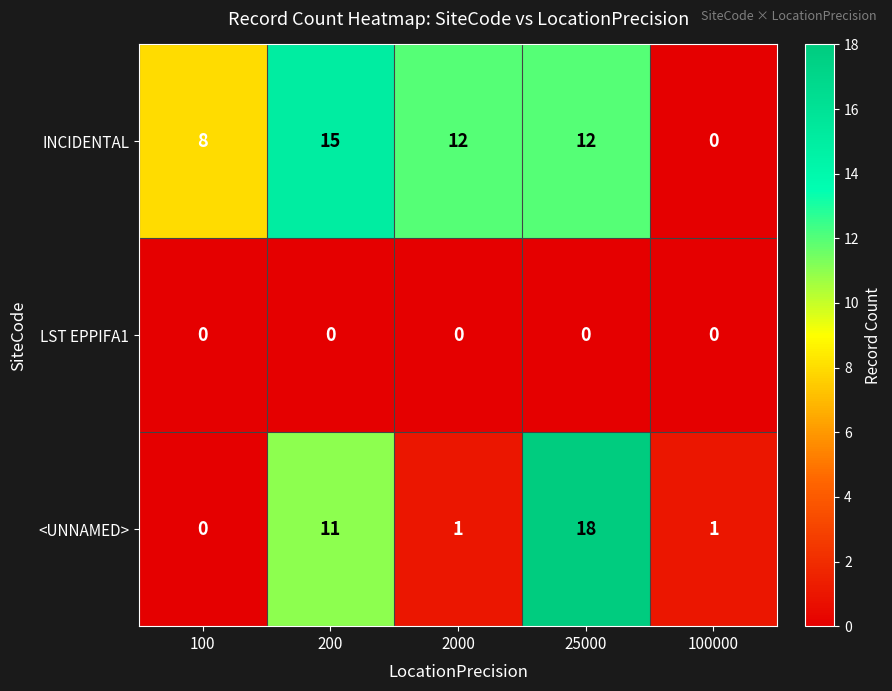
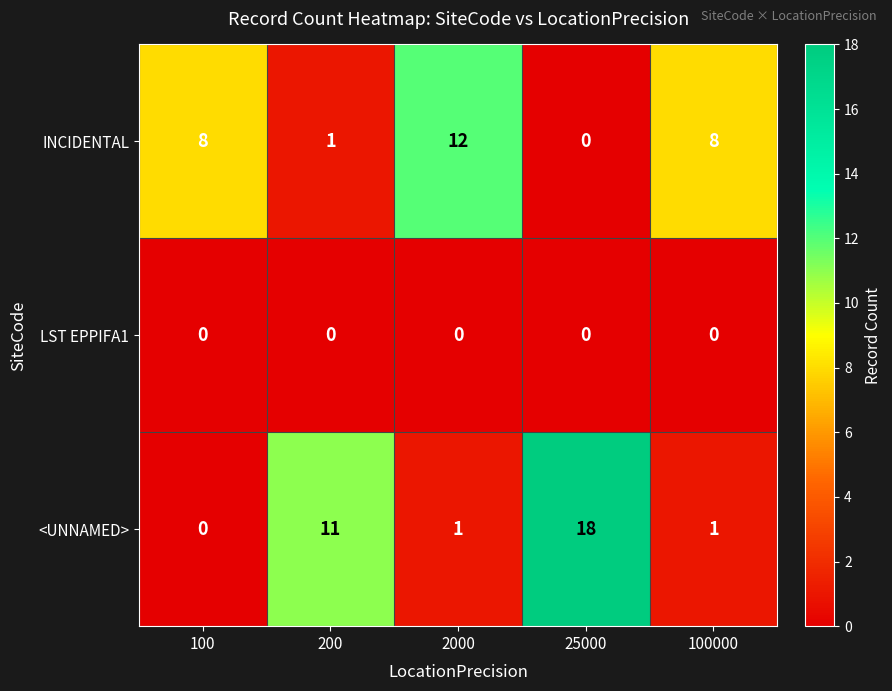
  {
    "INCIDENTAL": {
      "100": 8,
-     "200": 15,
+     "200": 1,
      "2000": 12,
-     "25000": 12,
-     "100000": 0
+     "25000": 0,
+     "100000": 8
    },
    "LST EPPIFA1": {
      "100": 0,
      "200": 0,
      "2000": 0,
      "25000": 0,
      "100000": 0
    },
    "<UNNAMED>": {
      "100": 0,
      "200": 11,
      "2000": 1,
      "25000": 18,
      "100000": 1
    }
  }
